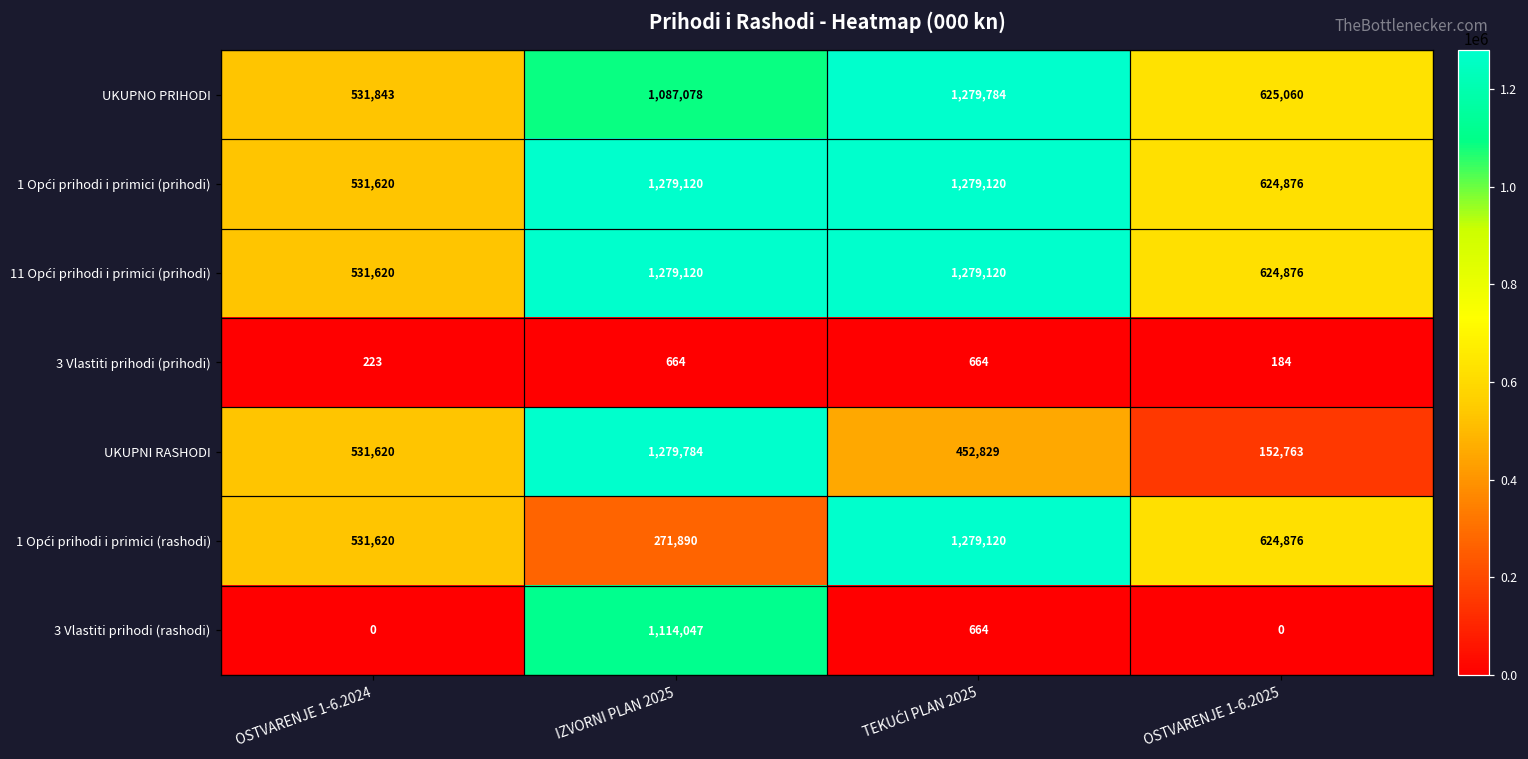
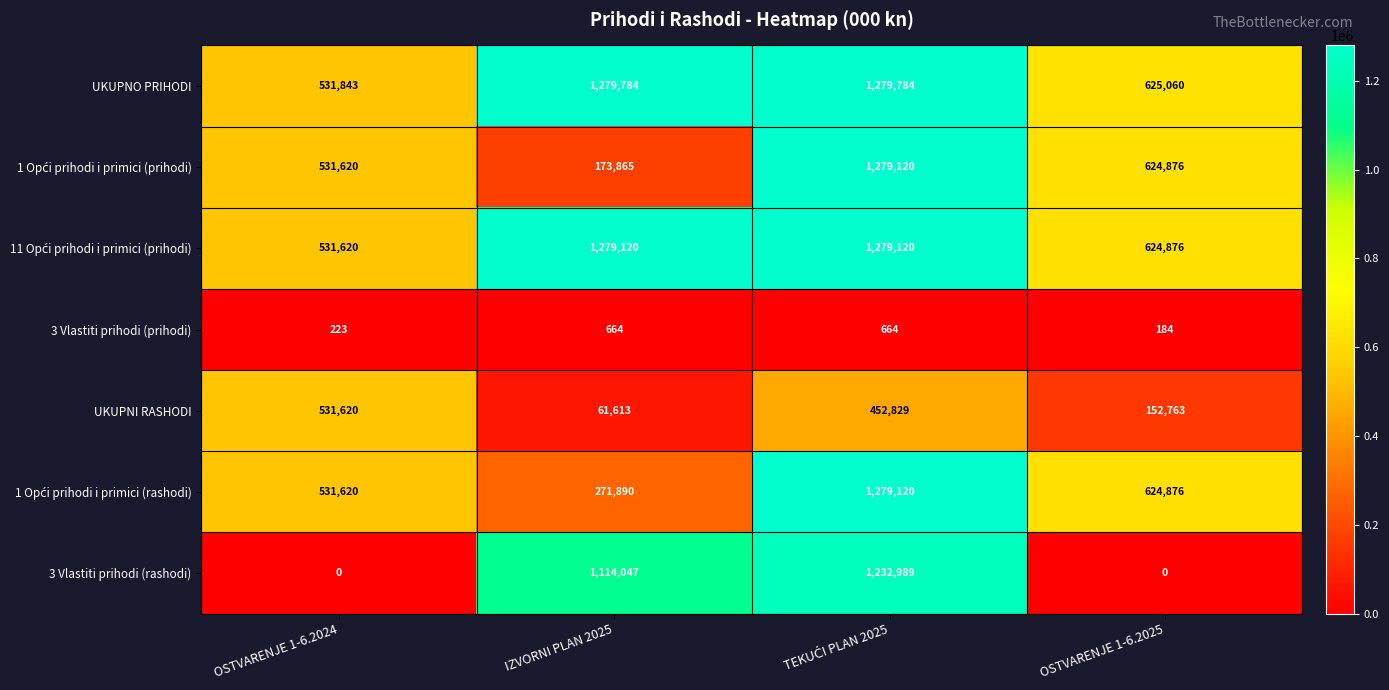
  {
    "UKUPNO PRIHODI": {
      "OSTVARENJE 1-6.2024": "531,843",
-     "IZVORNI PLAN 2025": "1,087,078",
+     "IZVORNI PLAN 2025": "1,279,784",
      "TEKUĆI PLAN 2025": "1,279,784",
      "OSTVARENJE 1-6.2025": "625,060"
    },
    "1 Opći prihodi i primici (prihodi)": {
      "OSTVARENJE 1-6.2024": "531,620",
-     "IZVORNI PLAN 2025": "1,279,120",
+     "IZVORNI PLAN 2025": "173,865",
      "TEKUĆI PLAN 2025": "1,279,120",
      "OSTVARENJE 1-6.2025": "624,876"
    },
    "11 Opći prihodi i primici (prihodi)": {
      "OSTVARENJE 1-6.2024": "531,620",
      "IZVORNI PLAN 2025": "1,279,120",
      "TEKUĆI PLAN 2025": "1,279,120",
      "OSTVARENJE 1-6.2025": "624,876"
    },
    "3 Vlastiti prihodi (prihodi)": {
      "OSTVARENJE 1-6.2024": "223",
      "IZVORNI PLAN 2025": "664",
      "TEKUĆI PLAN 2025": "664",
      "OSTVARENJE 1-6.2025": "184"
    },
    "UKUPNI RASHODI": {
      "OSTVARENJE 1-6.2024": "531,620",
-     "IZVORNI PLAN 2025": "1,279,784",
+     "IZVORNI PLAN 2025": "61,613",
      "TEKUĆI PLAN 2025": "452,829",
      "OSTVARENJE 1-6.2025": "152,763"
    },
    "1 Opći prihodi i primici (rashodi)": {
      "OSTVARENJE 1-6.2024": "531,620",
      "IZVORNI PLAN 2025": "271,890",
      "TEKUĆI PLAN 2025": "1,279,120",
      "OSTVARENJE 1-6.2025": "624,876"
    },
    "3 Vlastiti prihodi (rashodi)": {
      "OSTVARENJE 1-6.2024": "0",
      "IZVORNI PLAN 2025": "1,114,047",
-     "TEKUĆI PLAN 2025": "664",
+     "TEKUĆI PLAN 2025": "1,232,989",
      "OSTVARENJE 1-6.2025": "0"
    }
  }
